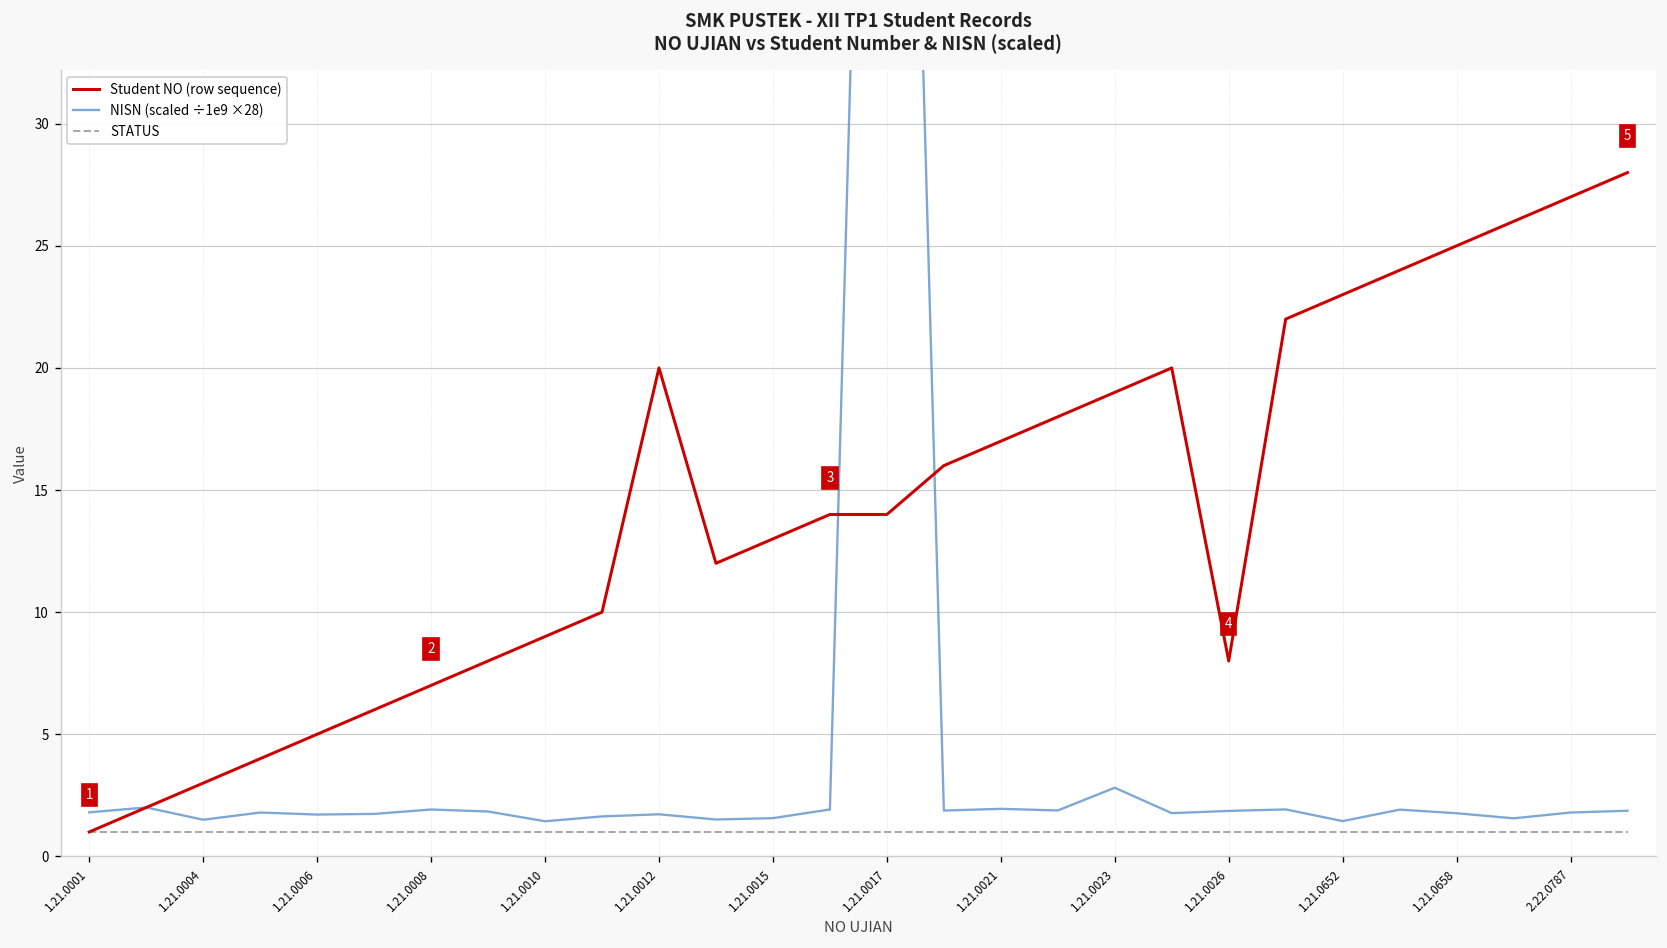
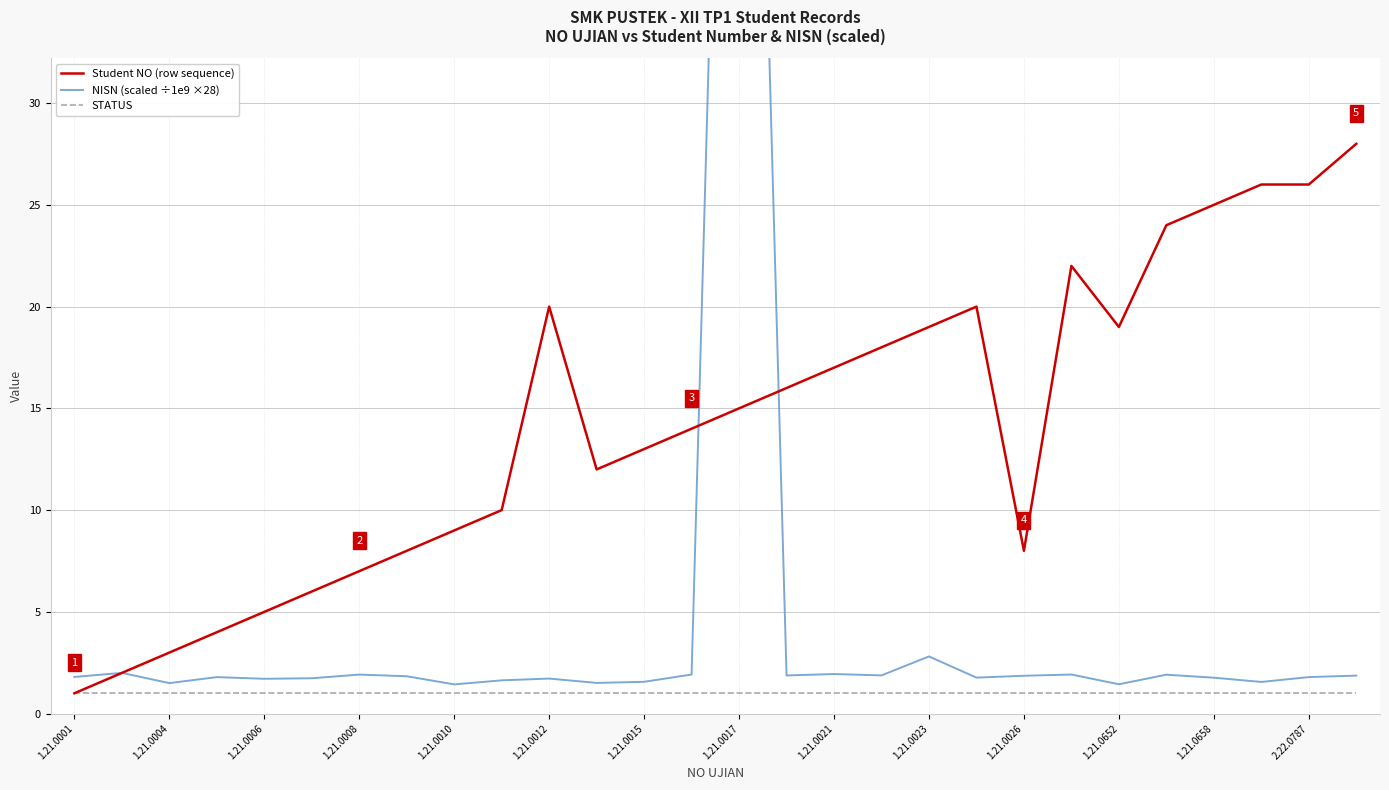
  {
    "Student NO (row sequence)": {
      "1.21.0004": 3,
      "1.21.0006": 5,
      "1.21.0008": 7,
      "1.21.0010": 9,
      "1.21.0012": 20,
      "1.21.0015": 13,
-     "1.21.0017": 14,
+     "1.21.0017": 15,
      "1.21.0021": 17,
      "1.21.0023": 19,
      "1.21.0026": 8,
-     "1.21.0652": 23,
+     "1.21.0652": 19,
      "1.21.0658": 25,
-     "2.22.0787": 27
+     "2.22.0787": 26
    },
    "NISN (scaled ÷1e9 ×28)": {
      "1.21.0004": 1.5,
      "1.21.0006": 1.7,
      "1.21.0008": 2,
      "1.21.0010": 1.4,
      "1.21.0012": 1.7,
      "1.21.0015": 1.6,
      "1.21.0021": 2,
      "1.21.0023": 2.8,
      "1.21.0026": 1.9,
      "1.21.0652": 1.4,
      "1.21.0658": 1.8,
      "2.22.0787": 1.8
    },
    "STATUS": {
      "1.21.0004": 1,
      "1.21.0006": 1,
      "1.21.0008": 1,
      "1.21.0010": 1,
      "1.21.0012": 1,
      "1.21.0015": 1,
      "1.21.0017": 1,
      "1.21.0021": 1,
      "1.21.0023": 1,
      "1.21.0026": 1,
      "1.21.0652": 1,
      "1.21.0658": 1,
      "2.22.0787": 1
    }
  }
